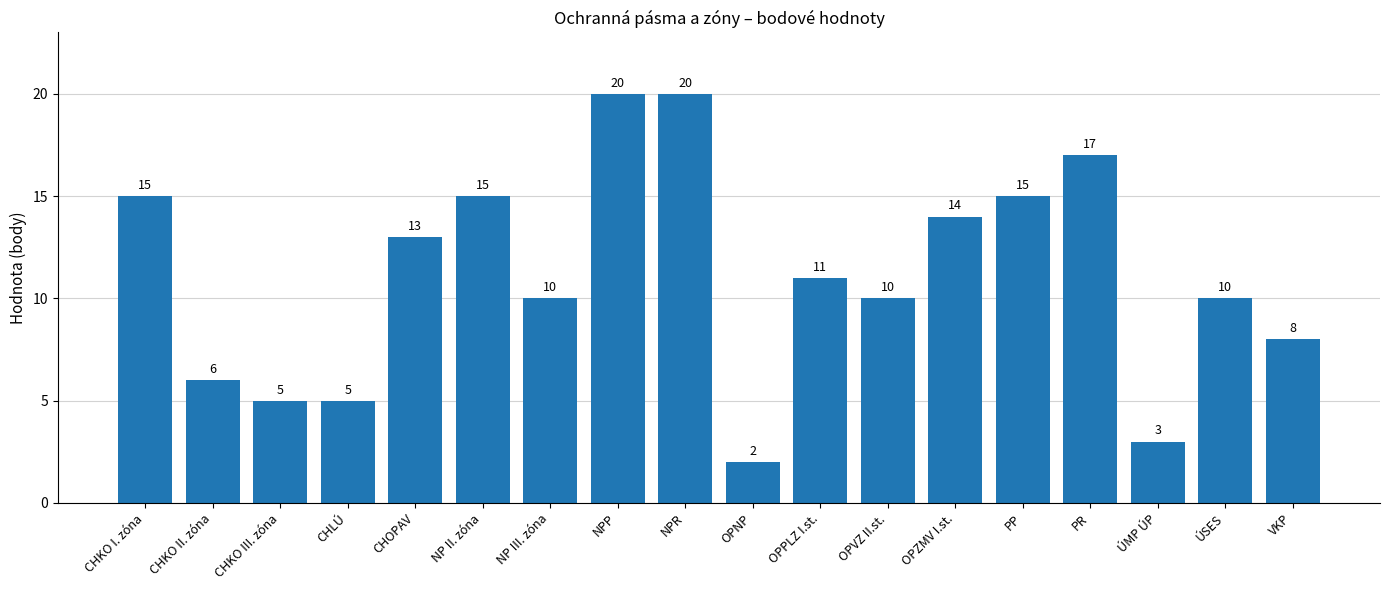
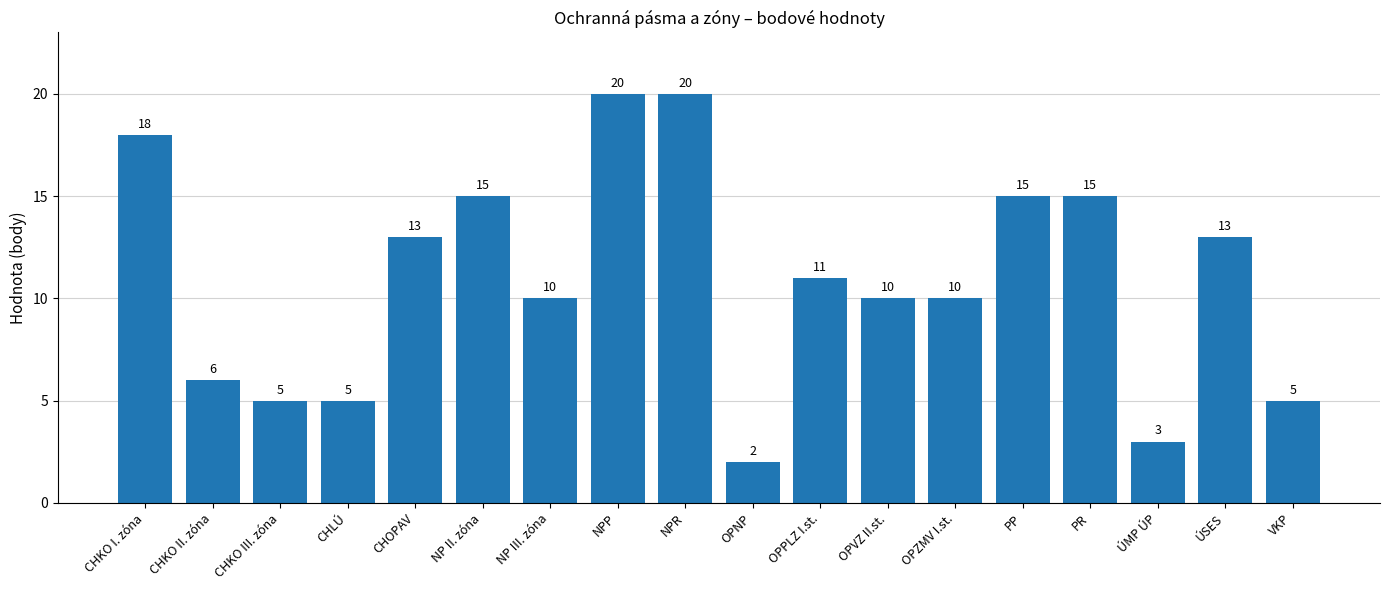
  {
-   "CHKO I. zóna": 15,
+   "CHKO I. zóna": 18,
    "CHKO II. zóna": 6,
    "CHKO III. zóna": 5,
    "CHLÚ": 5,
    "CHOPAV": 13,
    "NP II. zóna": 15,
    "NP III. zóna": 10,
    "NPP": 20,
    "NPR": 20,
    "OPNP": 2,
    "OPPLZ I.st.": 11,
    "OPVZ II.st.": 10,
-   "OPZMV I.st.": 14,
+   "OPZMV I.st.": 10,
    "PP": 15,
-   "PR": 17,
+   "PR": 15,
    "ÚMP ÚP": 3,
-   "ÚSES": 10,
-   "VKP": 8
+   "ÚSES": 13,
+   "VKP": 5
  }
